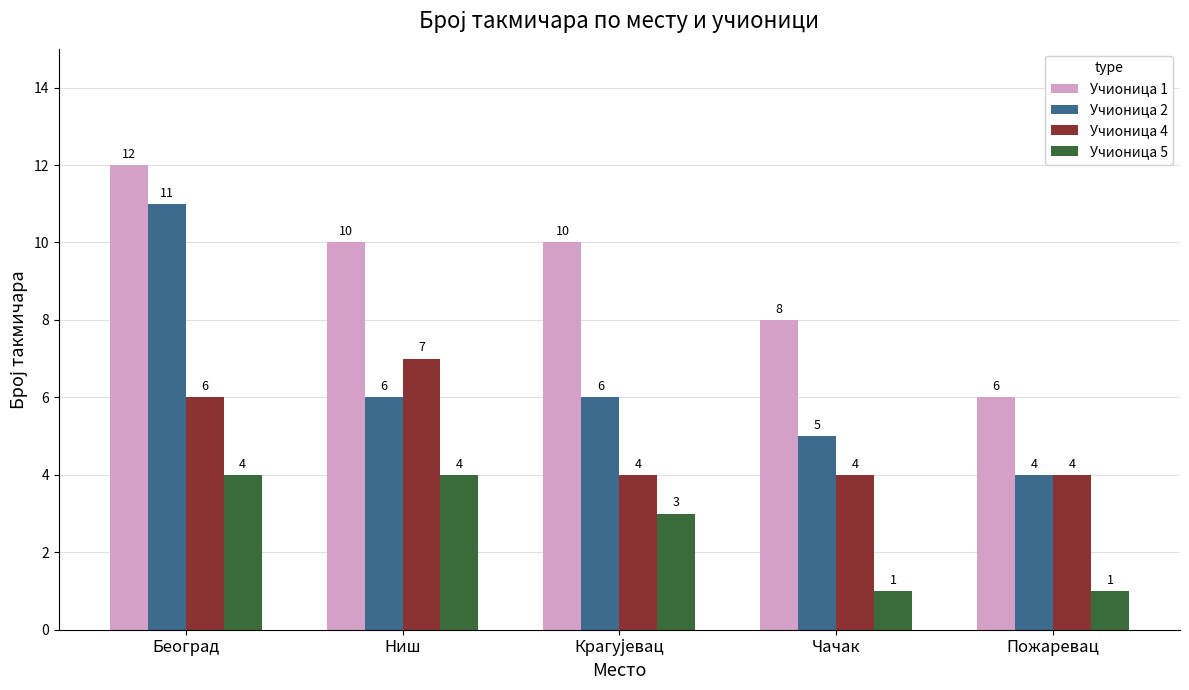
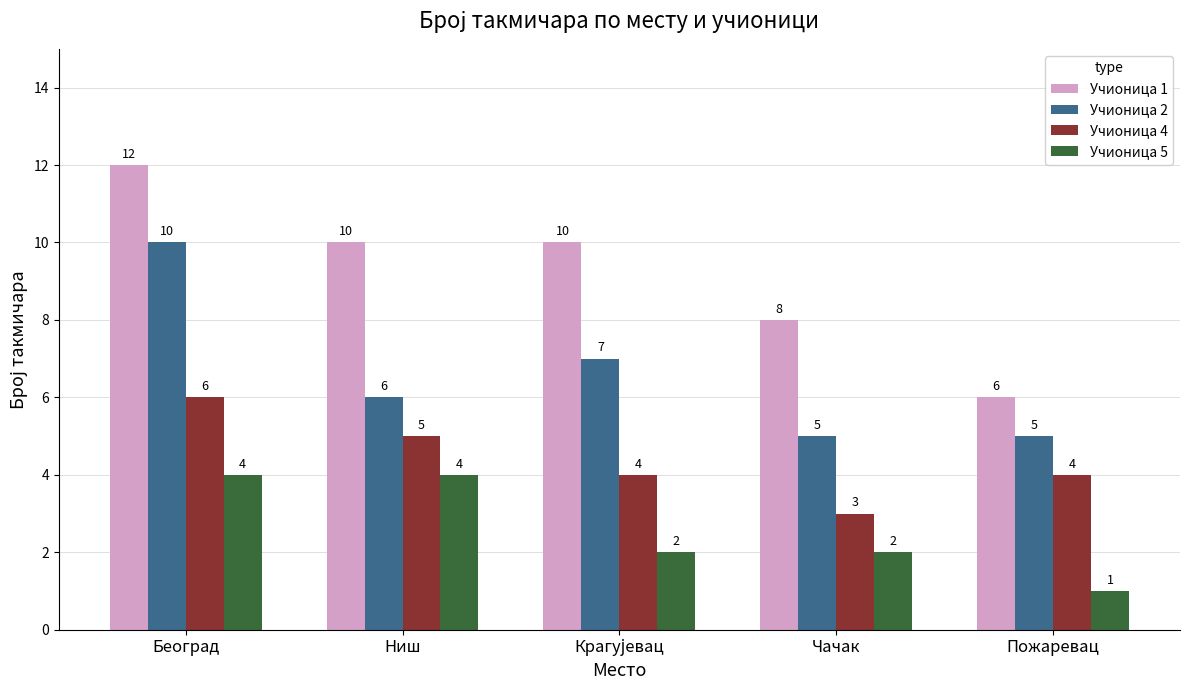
  {
    "Учионица 1": {
      "Београд": 12,
      "Ниш": 10,
      "Крагујевац": 10,
      "Чачак": 8,
      "Пожаревац": 6
    },
    "Учионица 2": {
-     "Београд": 11,
+     "Београд": 10,
      "Ниш": 6,
-     "Крагујевац": 6,
+     "Крагујевац": 7,
      "Чачак": 5,
-     "Пожаревац": 4
+     "Пожаревац": 5
    },
    "Учионица 4": {
      "Београд": 6,
-     "Ниш": 7,
+     "Ниш": 5,
      "Крагујевац": 4,
-     "Чачак": 4,
+     "Чачак": 3,
      "Пожаревац": 4
    },
    "Учионица 5": {
      "Београд": 4,
      "Ниш": 4,
-     "Крагујевац": 3,
-     "Чачак": 1,
+     "Крагујевац": 2,
+     "Чачак": 2,
      "Пожаревац": 1
    }
  }
